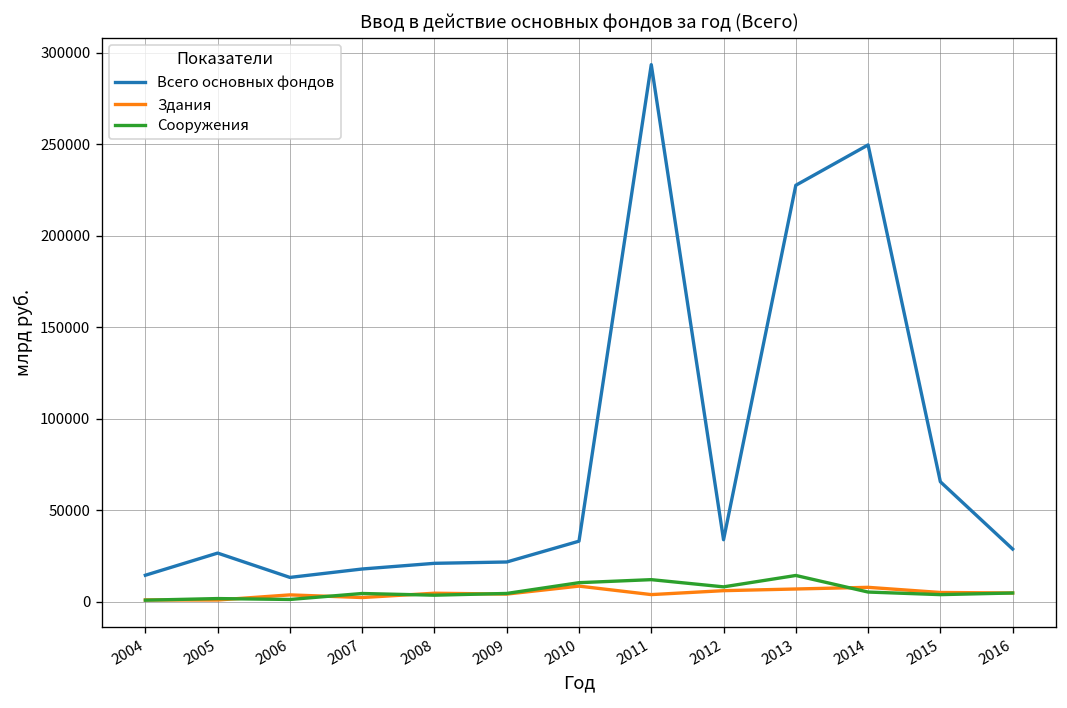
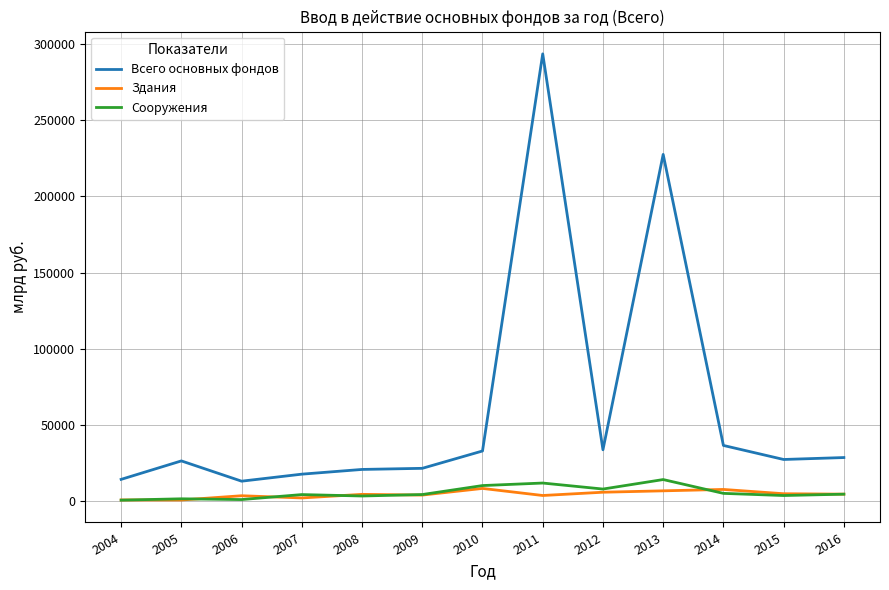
  {
    "Всего основных фондов": {
      "2004": 15000,
      "2005": 27000,
      "2006": 13000,
      "2007": 18000,
      "2008": 21000,
      "2009": 22000,
      "2010": 33000,
      "2011": 293000,
      "2012": 34000,
      "2013": 228000,
-     "2014": 250000,
-     "2015": 66000,
+     "2014": 37000,
+     "2015": 28000,
      "2016": 29000
    },
    "Здания": {
      "2006": 4000,
      "2007": 2000,
      "2010": 9000,
      "2011": 4000,
      "2012": 6000,
      "2013": 7000,
      "2014": 8000
    },
    "Сооружения": {
      "2006": 1000,
      "2007": 5000,
      "2010": 10000,
      "2011": 12000,
      "2012": 8000,
      "2013": 14000,
      "2014": 5000
    }
  }
